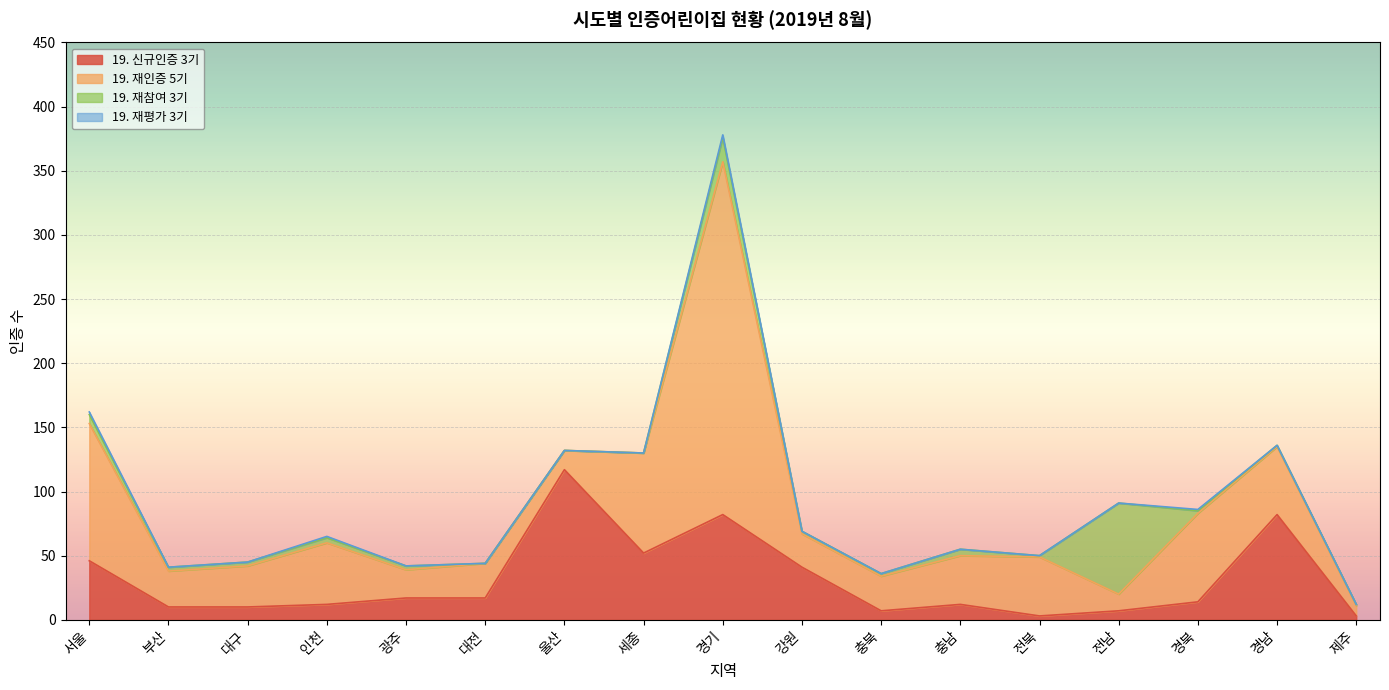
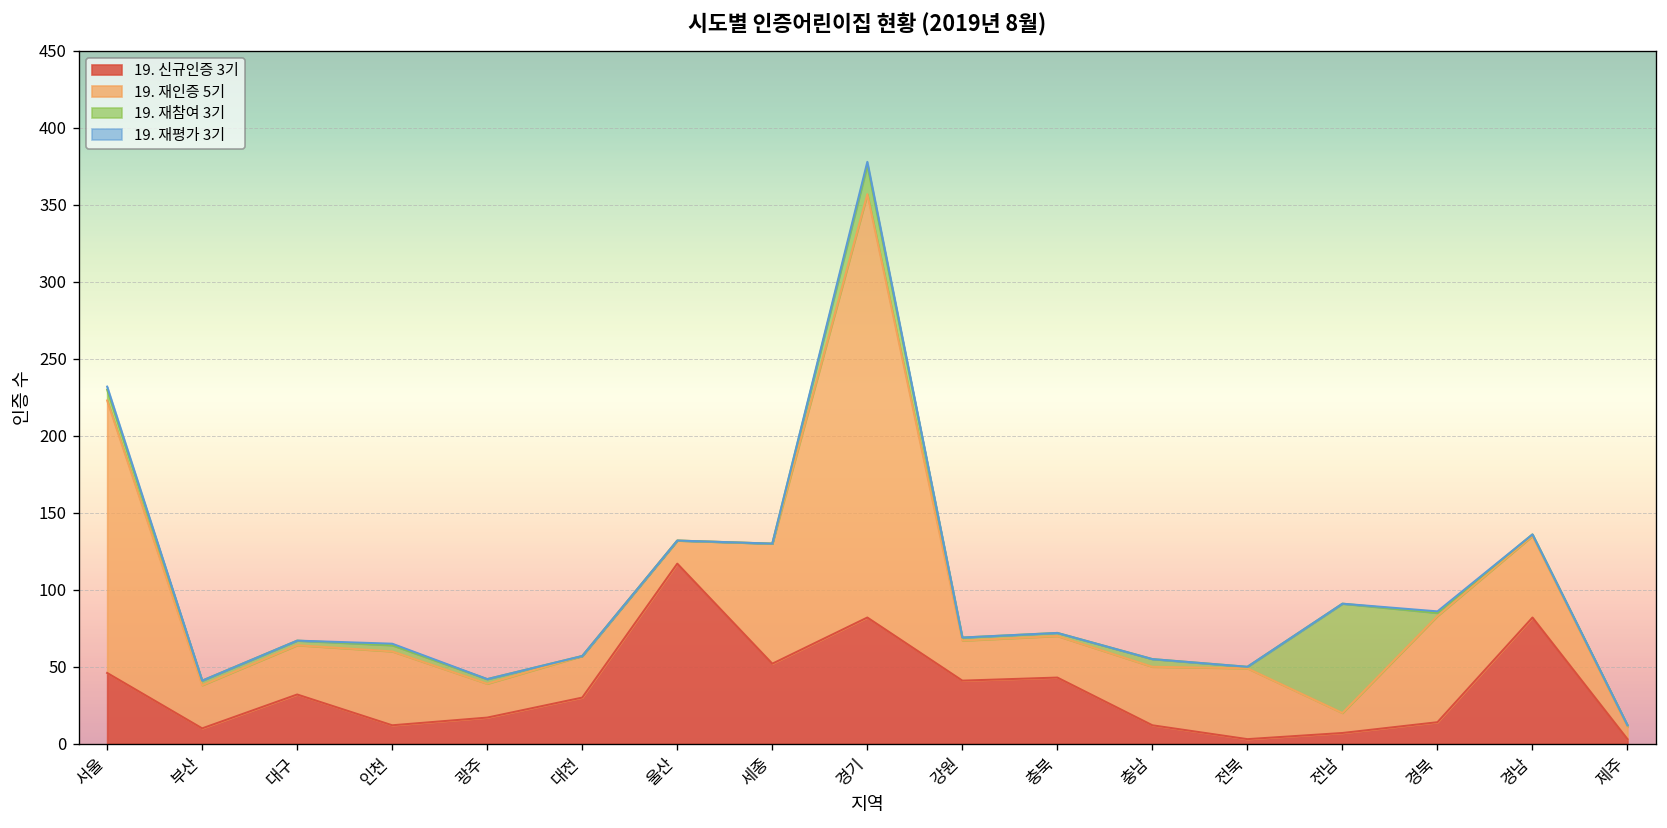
  {
    "19. 신규인증 3기": {
      "서울": 46,
      "부산": 10,
-     "대구": 10,
+     "대구": 32,
      "인천": 12,
      "광주": 17,
-     "대전": 17,
+     "대전": 30,
      "울산": 117,
      "세종": 52,
      "경기": 82,
      "강원": 41,
-     "충북": 7,
+     "충북": 43,
      "충남": 12,
      "전북": 3,
      "전남": 7,
      "경북": 14,
      "경남": 82,
      "제주": 3
    },
    "19. 재인증 5기": {
-     "서울": 107,
+     "서울": 177,
      "부산": 28,
      "대구": 32,
      "인천": 48,
      "광주": 22,
      "경기": 275,
      "충북": 27,
      "충남": 38,
      "전남": 13,
      "경북": 69
    }
  }
